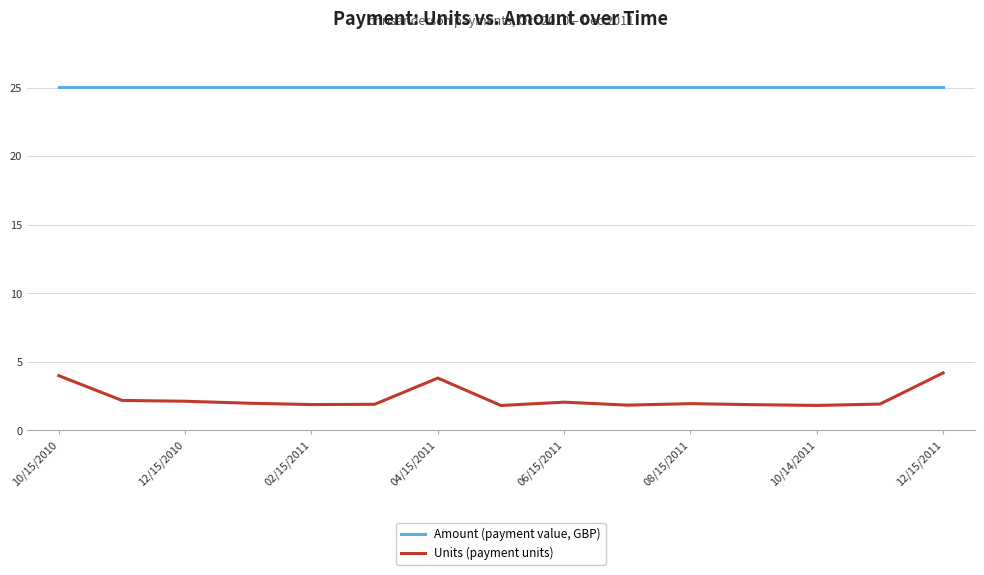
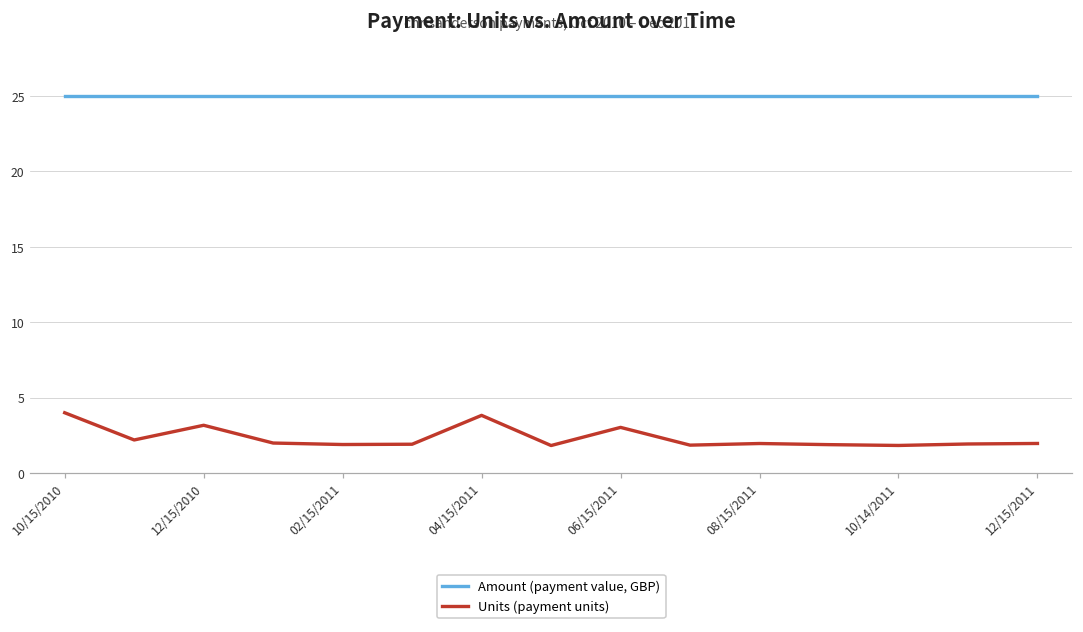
  {
    "Amount (payment value, GBP)": {
      "10/15/2010": 25.0,
      "12/15/2010": 25.0,
      "02/15/2011": 25.0,
      "04/15/2011": 25.0,
      "06/15/2011": 25.0,
      "08/15/2011": 25.0,
      "10/14/2011": 25.0,
      "12/15/2011": 25.0
    },
    "Units (payment units)": {
      "10/15/2010": 4.0,
-     "12/15/2010": 2.1,
+     "12/15/2010": 3.2,
      "02/15/2011": 1.9,
      "04/15/2011": 3.8,
-     "06/15/2011": 2.1,
+     "06/15/2011": 3.0,
      "08/15/2011": 2.0,
      "10/14/2011": 1.8,
-     "12/15/2011": 4.2
+     "12/15/2011": 2.0
    }
  }
